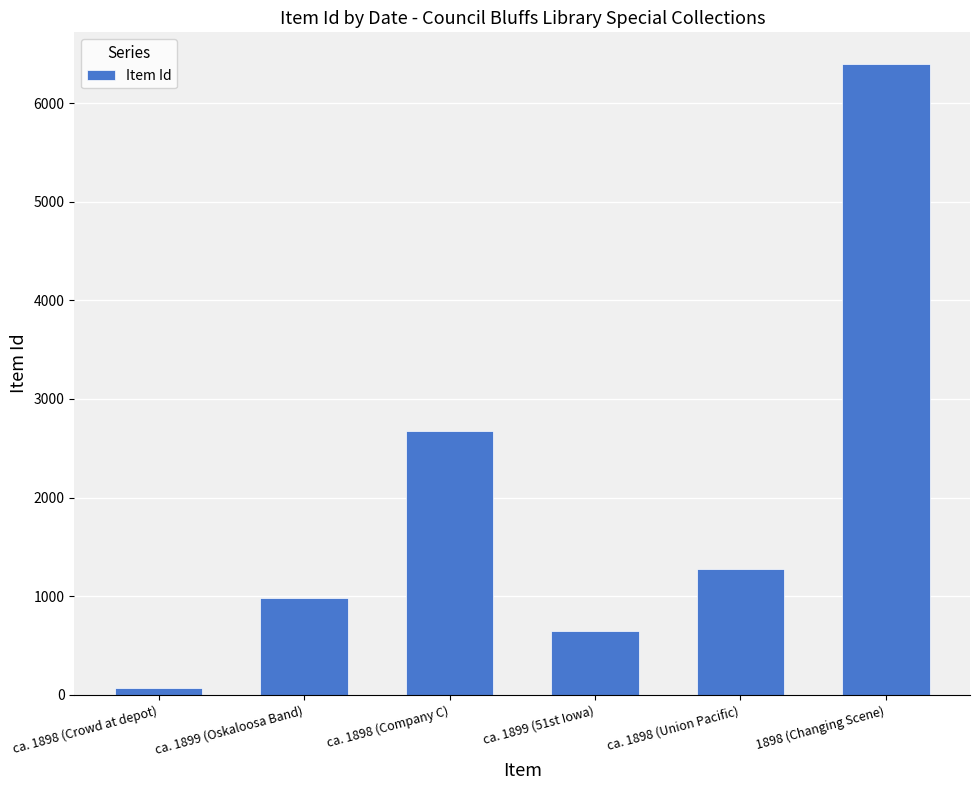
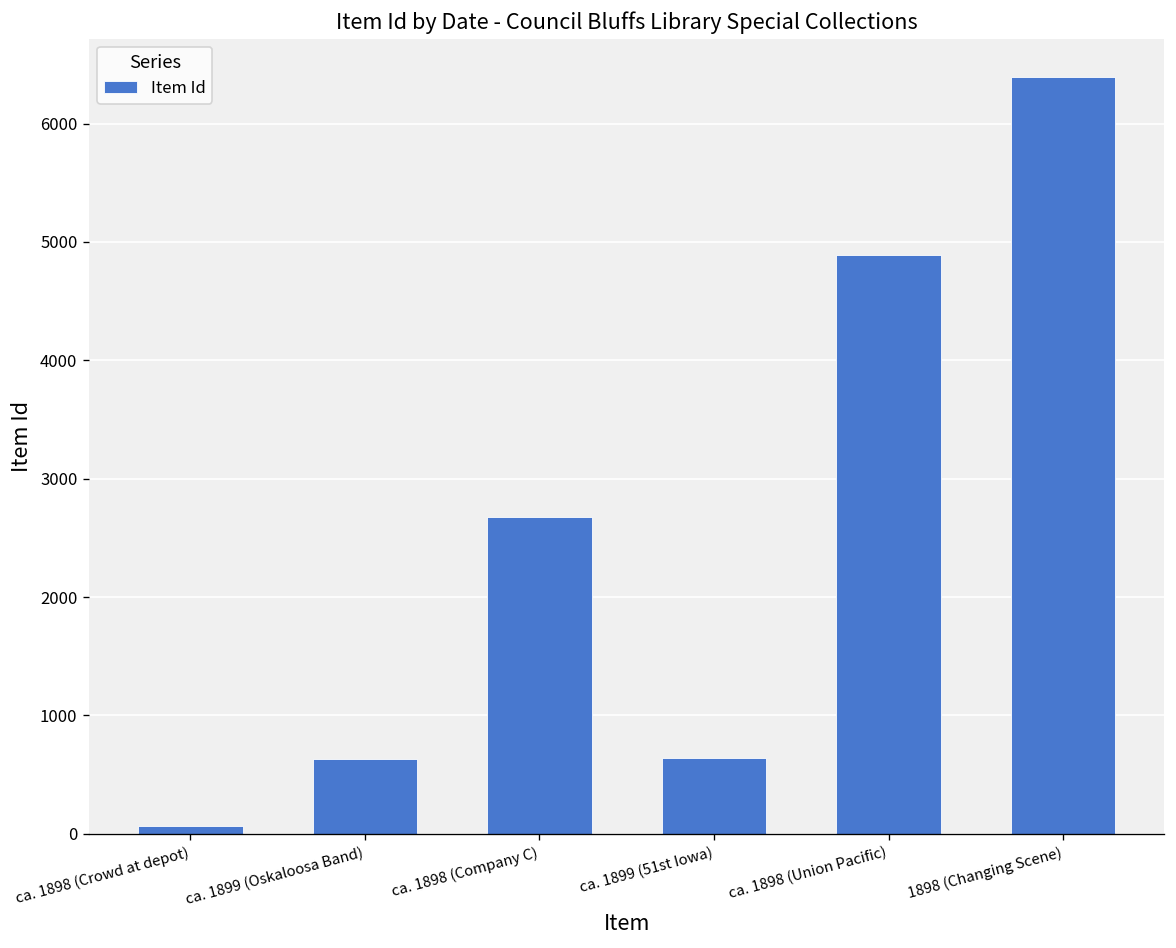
  {
    "ca. 1898 (Crowd at depot)": 100,
-   "ca. 1899 (Oskaloosa Band)": 1000,
+   "ca. 1899 (Oskaloosa Band)": 600,
    "ca. 1898 (Company C)": 2700,
    "ca. 1899 (51st Iowa)": 600,
-   "ca. 1898 (Union Pacific)": 1300,
+   "ca. 1898 (Union Pacific)": 4900,
    "1898 (Changing Scene)": 6400
  }
